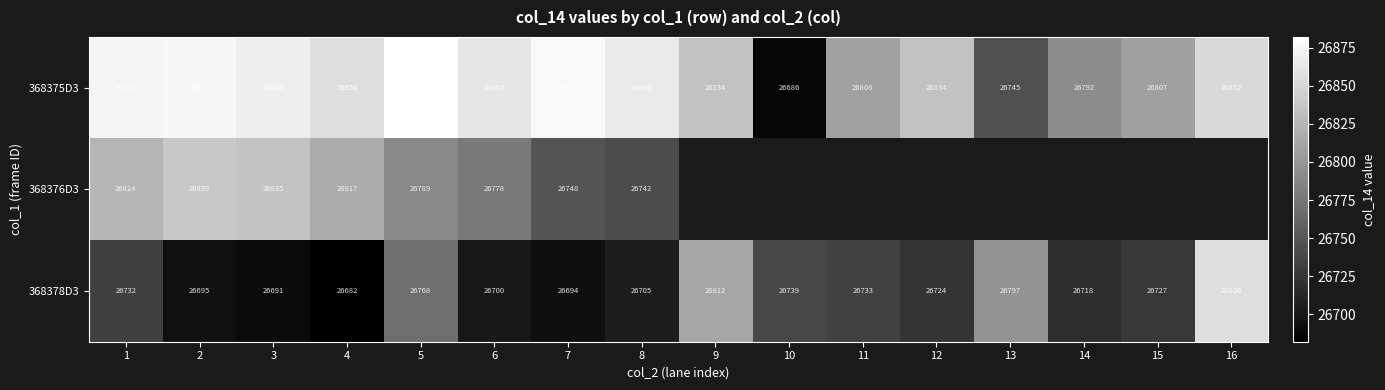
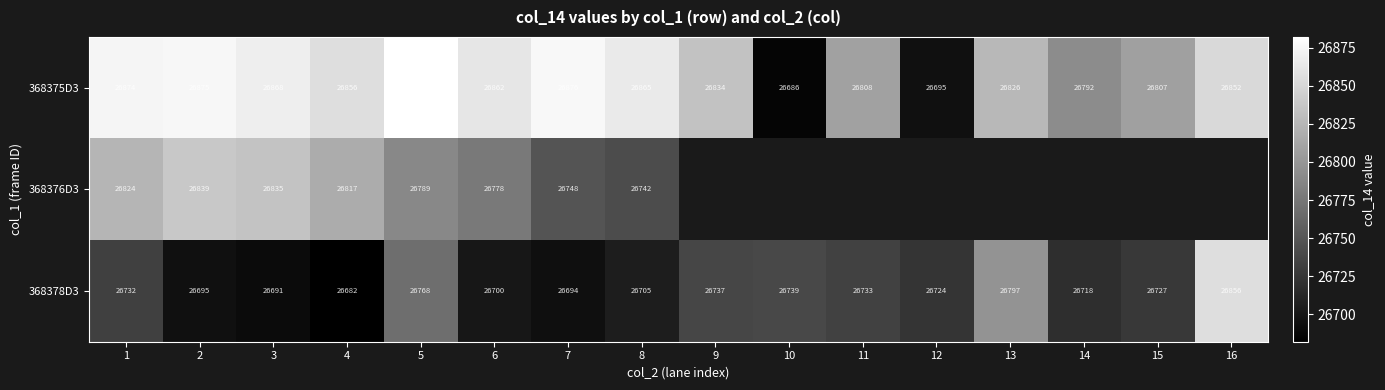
  {
    "368375D3": {
      "9": 26834,
      "10": 26686,
      "11": 26808,
-     "12": 26834,
-     "13": 26745,
+     "12": 26695,
+     "13": 26826,
      "14": 26792,
      "15": 26807
    },
    "368376D3": {
      "1": 26824,
      "3": 26835,
      "4": 26817,
      "5": 26789,
      "6": 26778,
      "7": 26748,
      "8": 26742
    },
    "368378D3": {
      "1": 26732,
      "2": 26695,
      "3": 26691,
      "4": 26682,
      "5": 26768,
      "6": 26700,
      "7": 26694,
      "8": 26705,
-     "9": 26812,
+     "9": 26737,
      "10": 26739,
      "11": 26733,
      "12": 26724,
      "13": 26797,
      "14": 26718,
      "15": 26727
    }
  }
